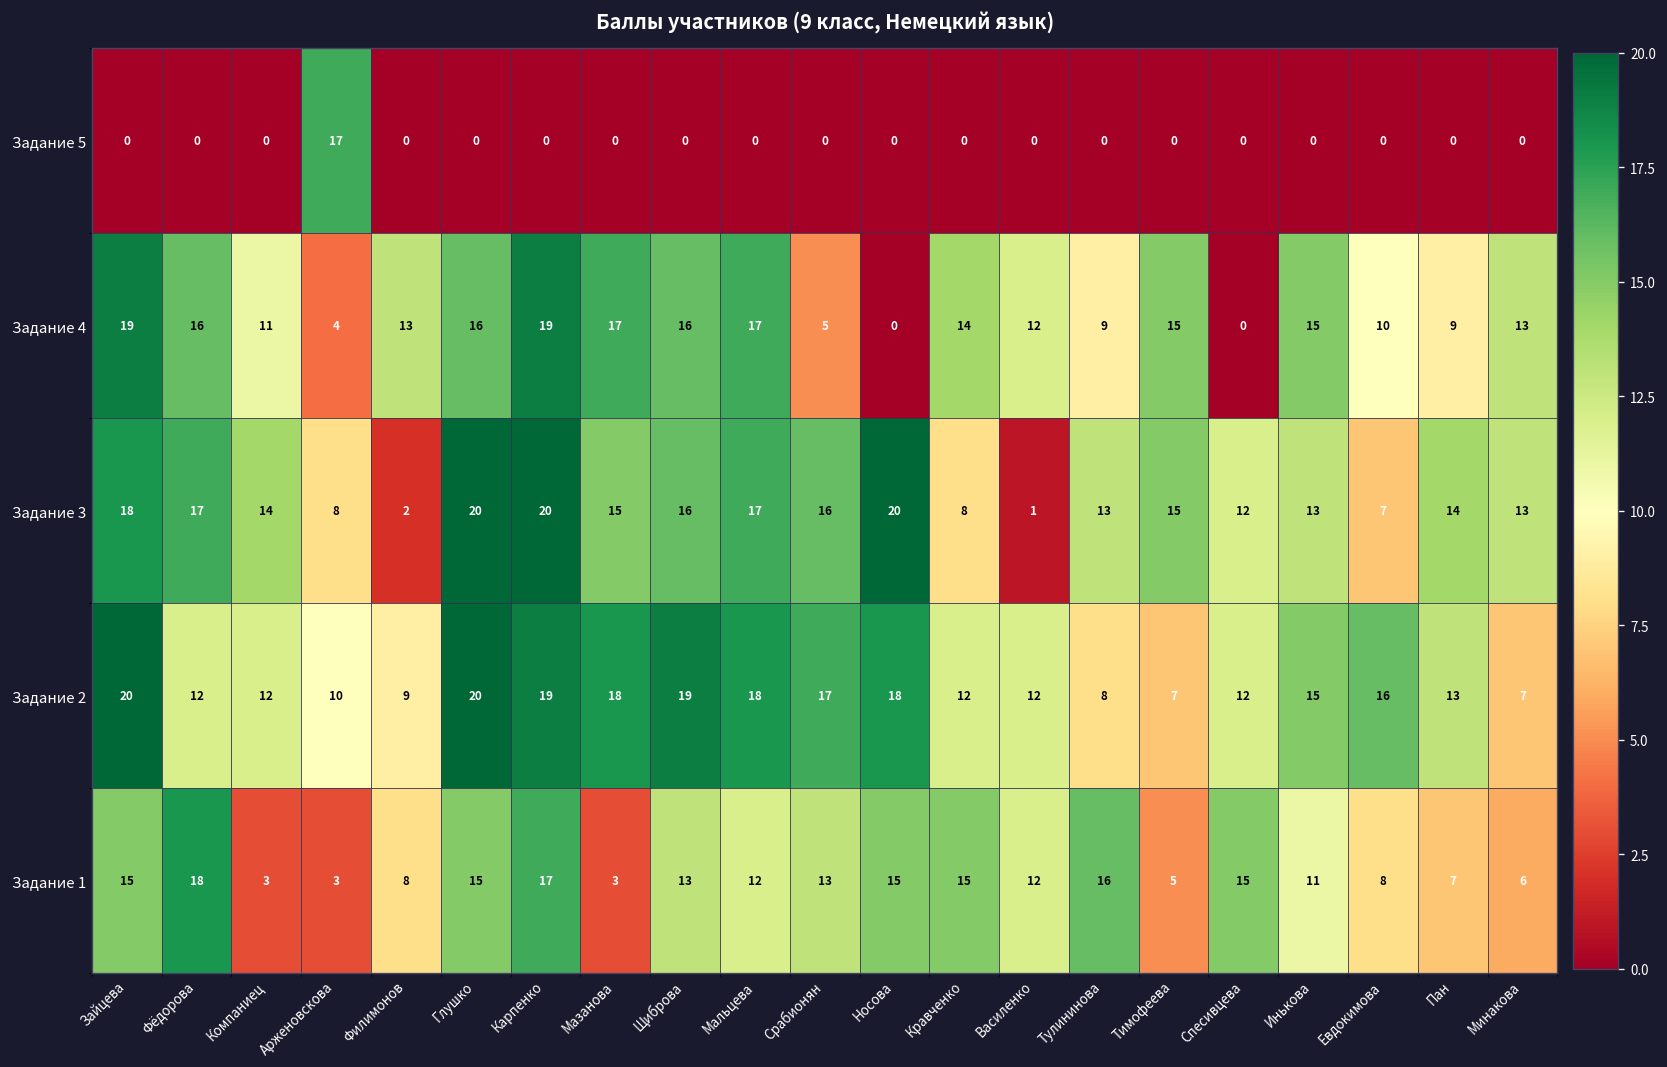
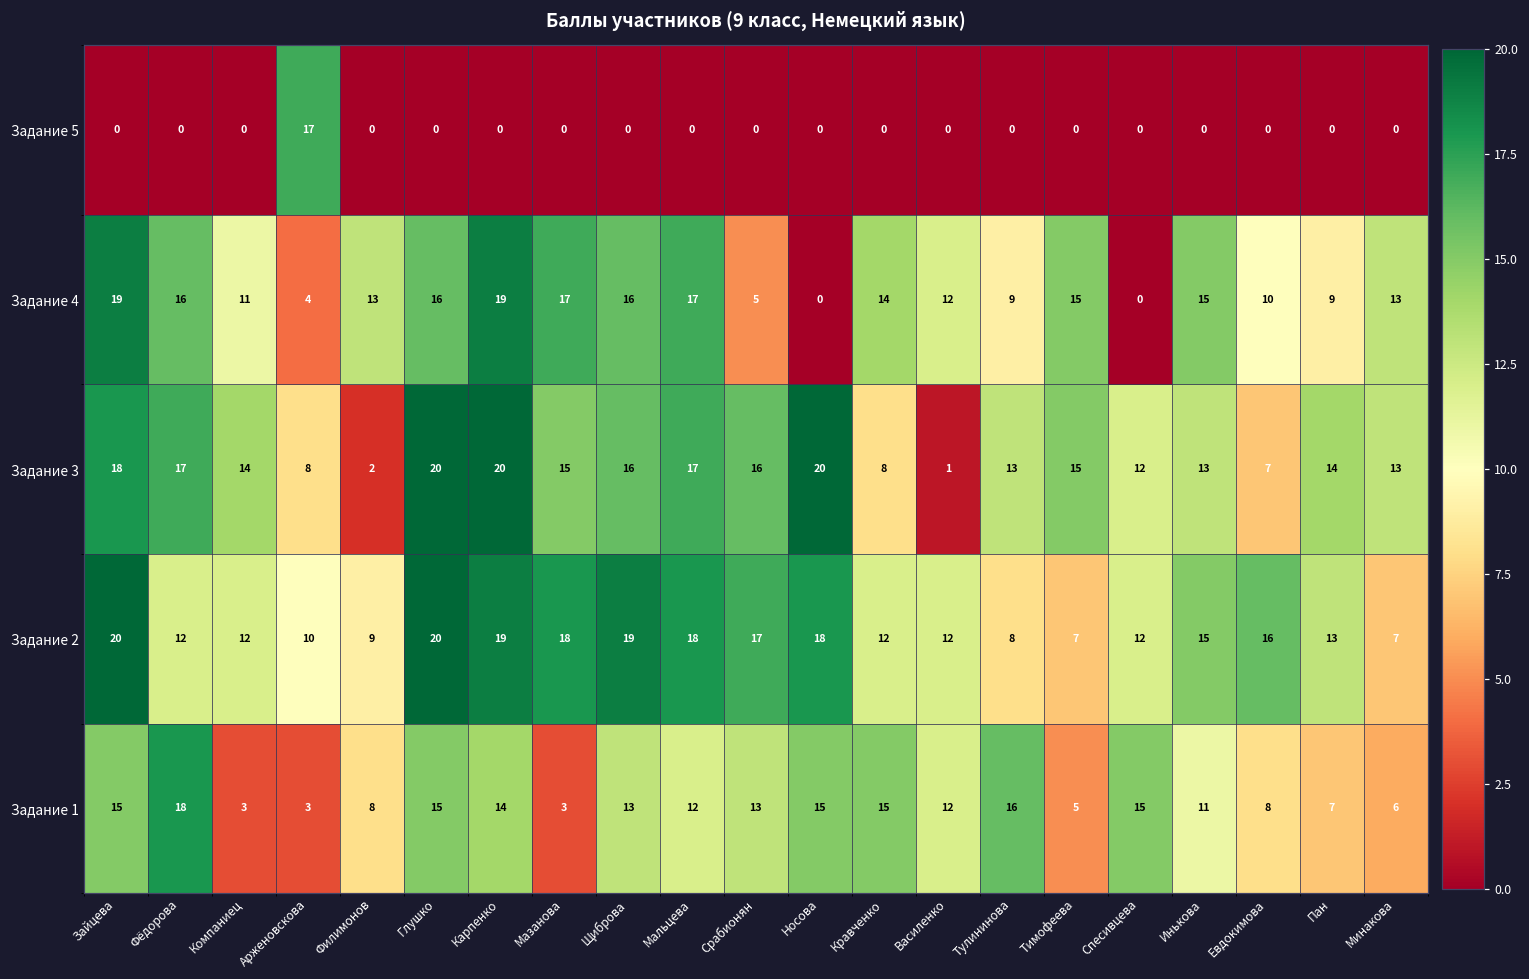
  {
    "Задание 5": {
      "Зайцева": 0,
      "Фёдорова": 0,
      "Компаниец": 0,
      "Арженовскова": 17,
      "Филимонов": 0,
      "Глушко": 0,
      "Карпенко": 0,
      "Мазанова": 0,
      "Щиброва": 0,
      "Мальцева": 0,
      "Срабионян": 0,
      "Носова": 0,
      "Кравченко": 0,
      "Василенко": 0,
      "Тулининова": 0,
      "Тимофеева": 0,
      "Спесивцева": 0,
      "Инькова": 0,
      "Евдокимова": 0,
      "Пан": 0,
      "Минакова": 0
    },
    "Задание 4": {
      "Зайцева": 19,
      "Фёдорова": 16,
      "Компаниец": 11,
      "Арженовскова": 4,
      "Филимонов": 13,
      "Глушко": 16,
      "Карпенко": 19,
      "Мазанова": 17,
      "Щиброва": 16,
      "Мальцева": 17,
      "Срабионян": 5,
      "Носова": 0,
      "Кравченко": 14,
      "Василенко": 12,
      "Тулининова": 9,
      "Тимофеева": 15,
      "Спесивцева": 0,
      "Инькова": 15,
      "Евдокимова": 10,
      "Пан": 9,
      "Минакова": 13
    },
    "Задание 3": {
      "Зайцева": 18,
      "Фёдорова": 17,
      "Компаниец": 14,
      "Арженовскова": 8,
      "Филимонов": 2,
      "Глушко": 20,
      "Карпенко": 20,
      "Мазанова": 15,
      "Щиброва": 16,
      "Мальцева": 17,
      "Срабионян": 16,
      "Носова": 20,
      "Кравченко": 8,
      "Василенко": 1,
      "Тулининова": 13,
      "Тимофеева": 15,
      "Спесивцева": 12,
      "Инькова": 13,
      "Евдокимова": 7,
      "Пан": 14,
      "Минакова": 13
    },
    "Задание 2": {
      "Зайцева": 20,
      "Фёдорова": 12,
      "Компаниец": 12,
      "Арженовскова": 10,
      "Филимонов": 9,
      "Глушко": 20,
      "Карпенко": 19,
      "Мазанова": 18,
      "Щиброва": 19,
      "Мальцева": 18,
      "Срабионян": 17,
      "Носова": 18,
      "Кравченко": 12,
      "Василенко": 12,
      "Тулининова": 8,
      "Тимофеева": 7,
      "Спесивцева": 12,
      "Инькова": 15,
      "Евдокимова": 16,
      "Пан": 13,
      "Минакова": 7
    },
    "Задание 1": {
      "Зайцева": 15,
      "Фёдорова": 18,
      "Компаниец": 3,
      "Арженовскова": 3,
      "Филимонов": 8,
      "Глушко": 15,
-     "Карпенко": 17,
+     "Карпенко": 14,
      "Мазанова": 3,
      "Щиброва": 13,
      "Мальцева": 12,
      "Срабионян": 13,
      "Носова": 15,
      "Кравченко": 15,
      "Василенко": 12,
      "Тулининова": 16,
      "Тимофеева": 5,
      "Спесивцева": 15,
      "Инькова": 11,
      "Евдокимова": 8,
      "Пан": 7,
      "Минакова": 6
    }
  }
